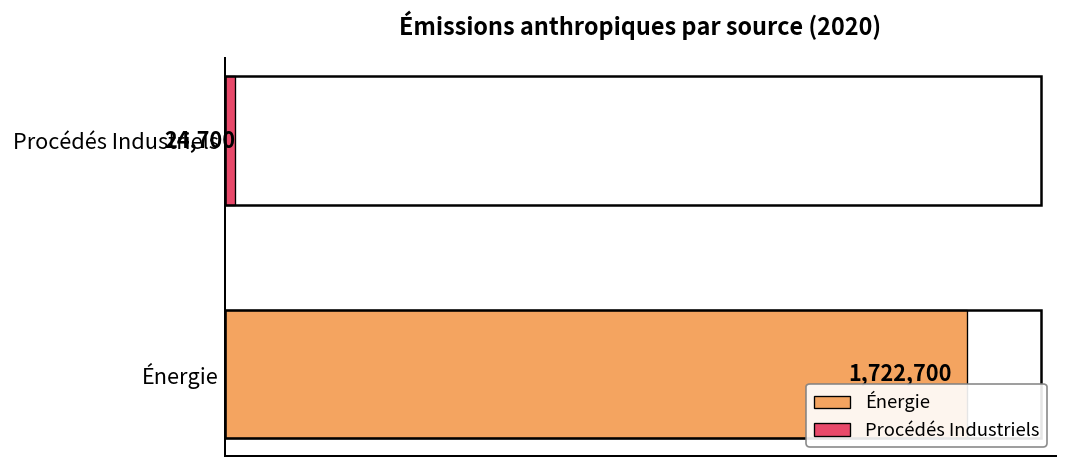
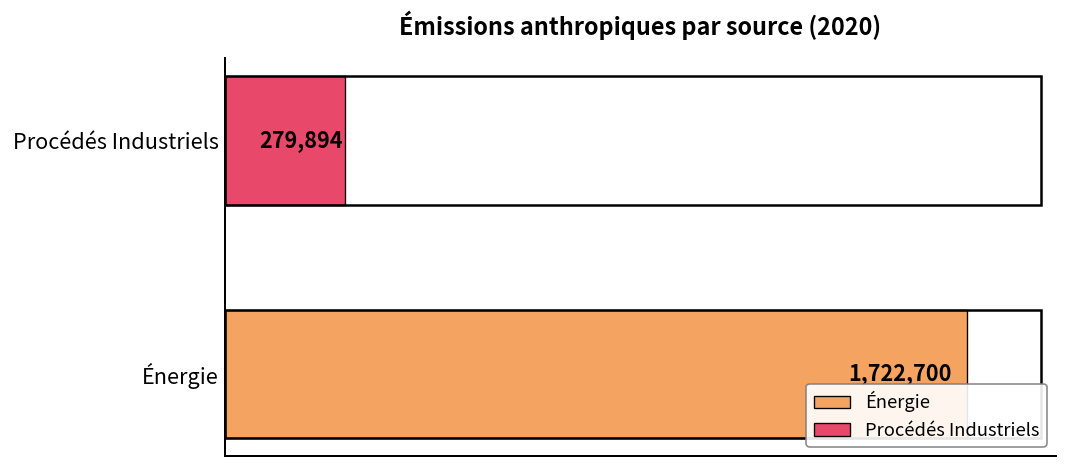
  {
-   "Procédés Industriels": "24,700"
+   "Procédés Industriels": "279,894"
  }
